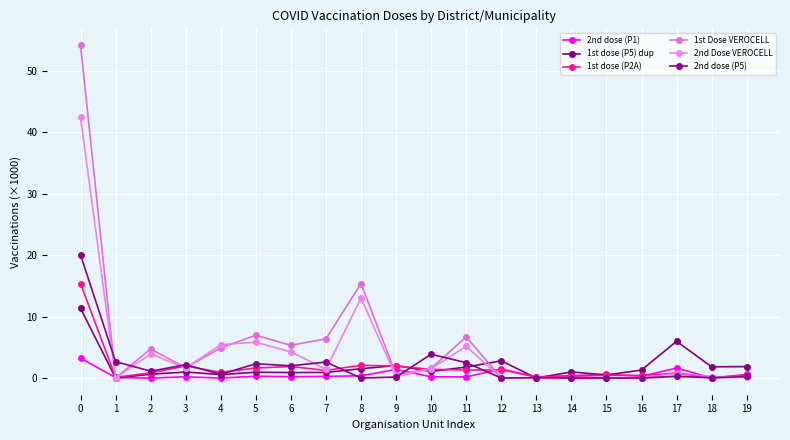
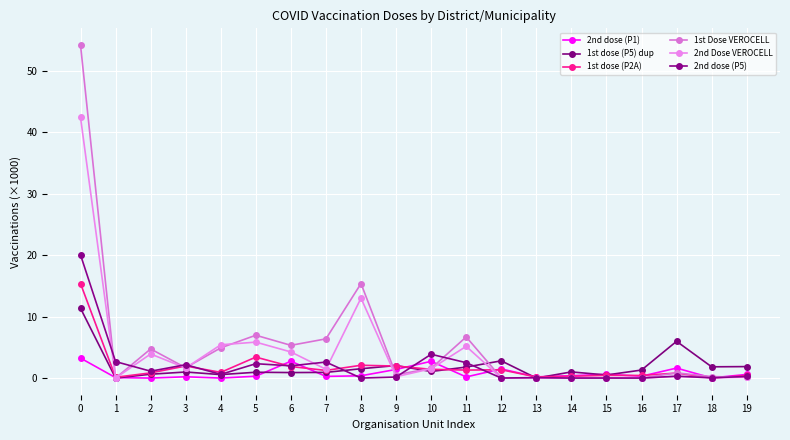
  {
    "2nd dose (P1)": {
      "0": 3,
      "2": 0,
      "3": 0,
      "4": 0,
      "5": 0,
-     "6": 0,
+     "6": 3,
      "7": 0,
      "9": 1,
-     "10": 0,
+     "10": 3,
      "11": 0,
      "17": 2
    },
    "1st dose (P2A)": {
      "0": 15,
-     "5": 2,
+     "5": 3,
      "8": 2,
      "11": 1
    }
  }
